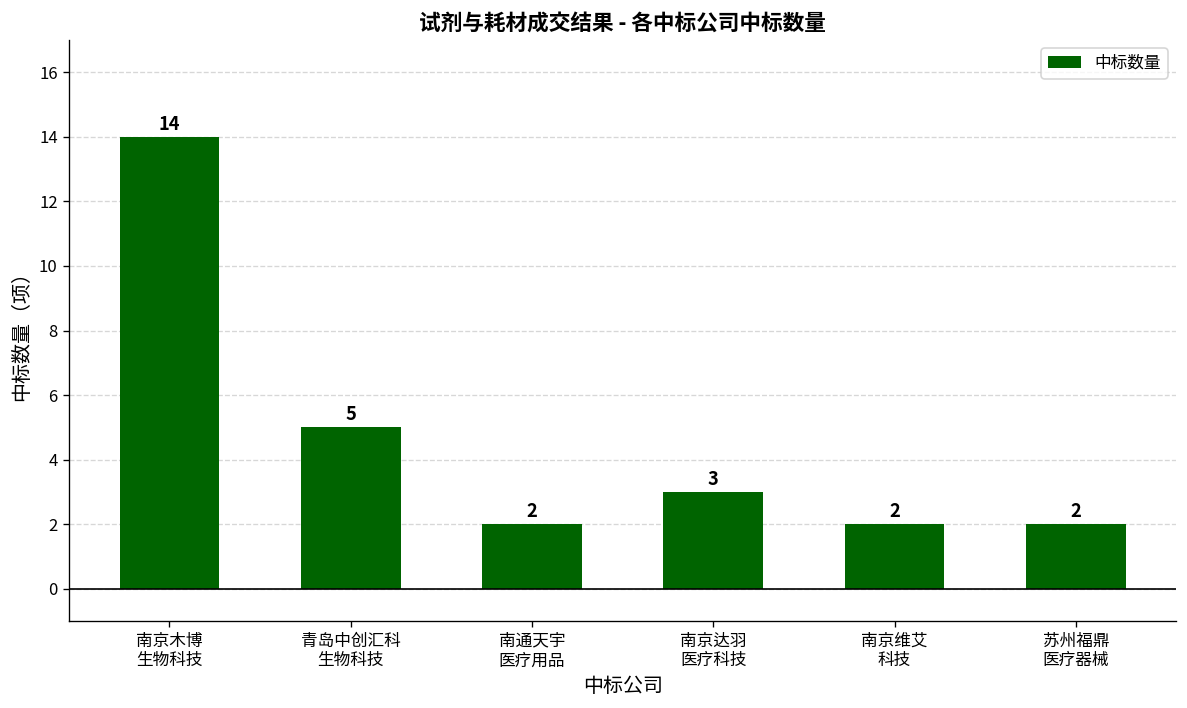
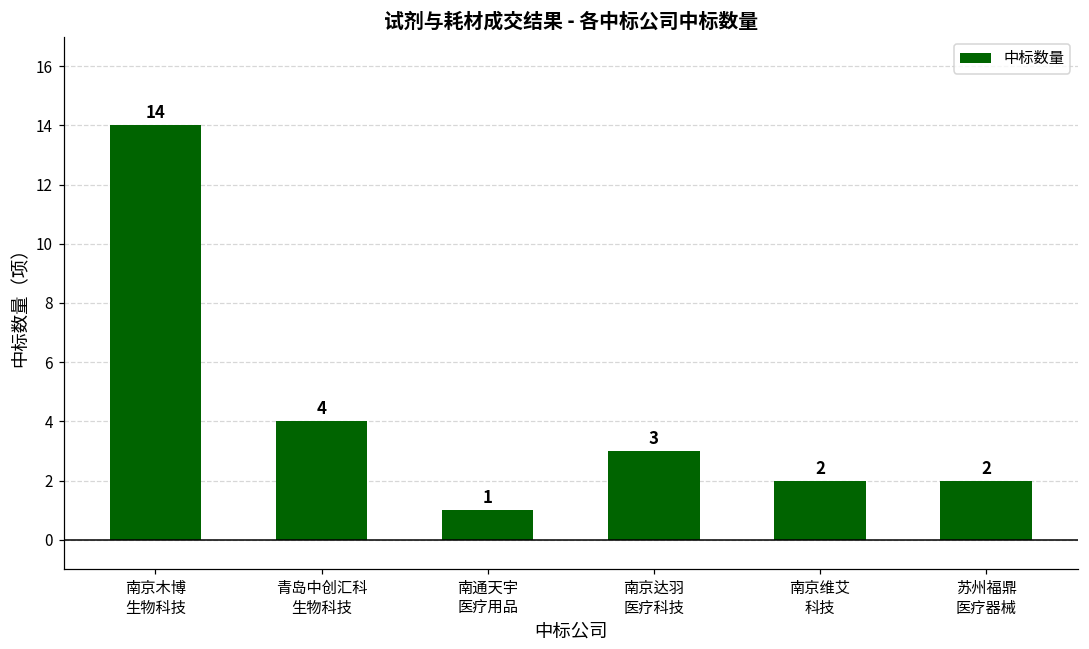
  {
    "南京木博 生物科技": 14,
-   "青岛中创汇科 生物科技": 5,
-   "南通天宇 医疗用品": 2,
+   "青岛中创汇科 生物科技": 4,
+   "南通天宇 医疗用品": 1,
    "南京达羽 医疗科技": 3,
    "南京维艾 科技": 2,
    "苏州福鼎 医疗器械": 2
  }
